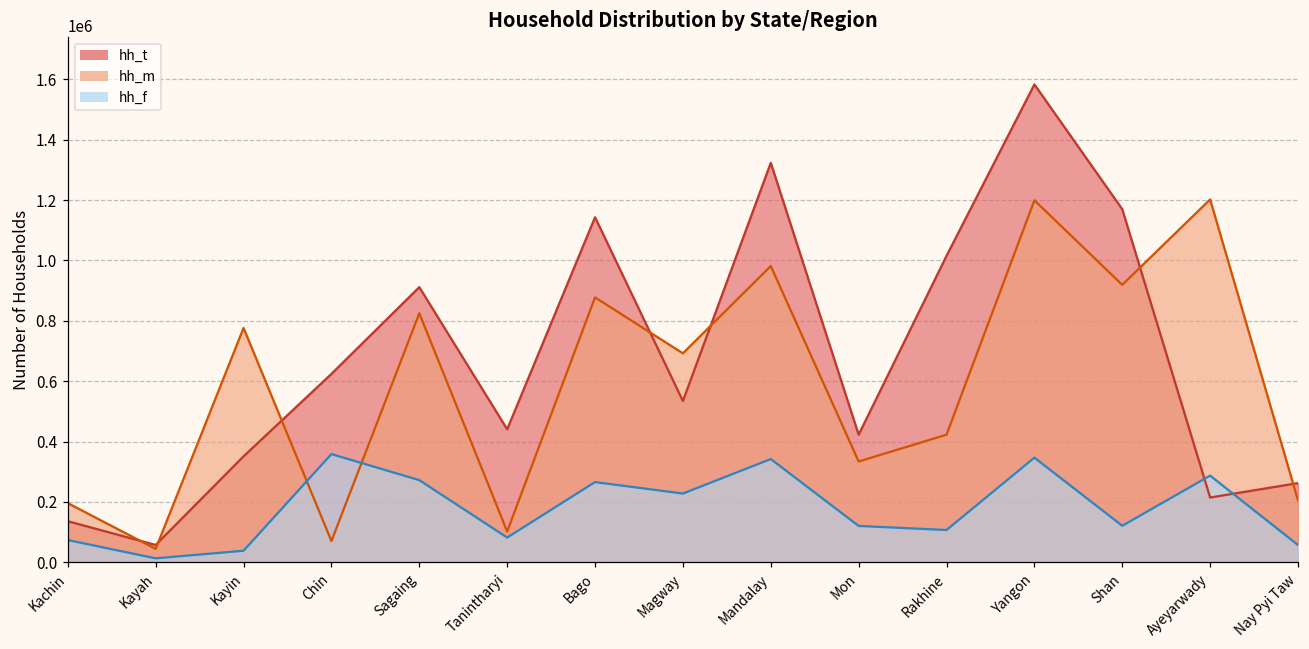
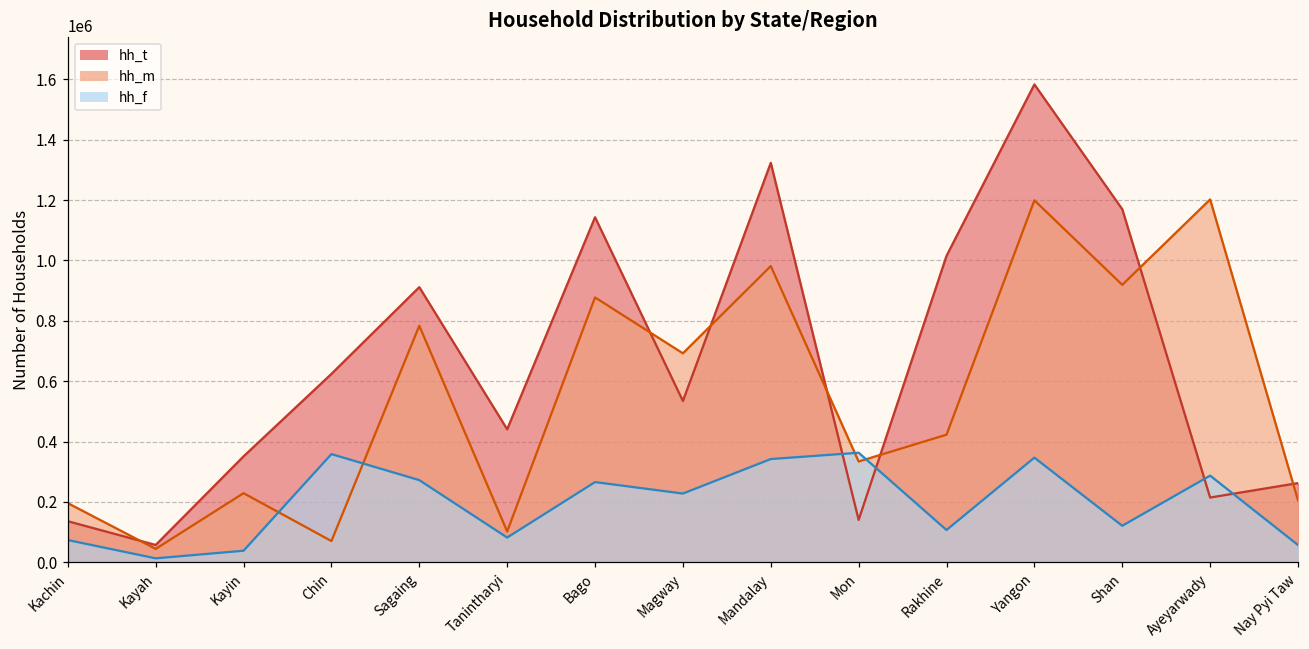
  {
    "hh_t": {
      "Kachin": 140000,
      "Kayah": 60000,
      "Kayin": 350000,
      "Chin": 620000,
      "Sagaing": 910000,
      "Tanintharyi": 440000,
      "Bago": 1140000,
      "Magway": 530000,
      "Mandalay": 1320000,
-     "Mon": 420000,
+     "Mon": 140000,
      "Rakhine": 1020000,
      "Yangon": 1580000,
      "Shan": 1170000,
      "Ayeyarwady": 210000,
      "Nay Pyi Taw": 260000
    },
    "hh_m": {
      "Kachin": 200000,
      "Kayah": 40000,
-     "Kayin": 780000,
+     "Kayin": 230000,
      "Chin": 70000,
-     "Sagaing": 820000,
+     "Sagaing": 780000,
      "Tanintharyi": 100000,
      "Bago": 880000,
      "Magway": 690000,
      "Mandalay": 980000,
      "Mon": 330000,
      "Rakhine": 420000,
      "Yangon": 1200000,
      "Shan": 920000,
      "Ayeyarwady": 1200000,
      "Nay Pyi Taw": 210000
    },
    "hh_f": {
      "Kachin": 70000,
      "Kayah": 10000,
      "Kayin": 40000,
      "Chin": 360000,
      "Sagaing": 270000,
      "Tanintharyi": 80000,
      "Bago": 270000,
      "Magway": 230000,
      "Mandalay": 340000,
-     "Mon": 120000,
+     "Mon": 360000,
      "Rakhine": 110000,
      "Yangon": 350000,
      "Shan": 120000,
      "Ayeyarwady": 290000,
      "Nay Pyi Taw": 60000
    }
  }
